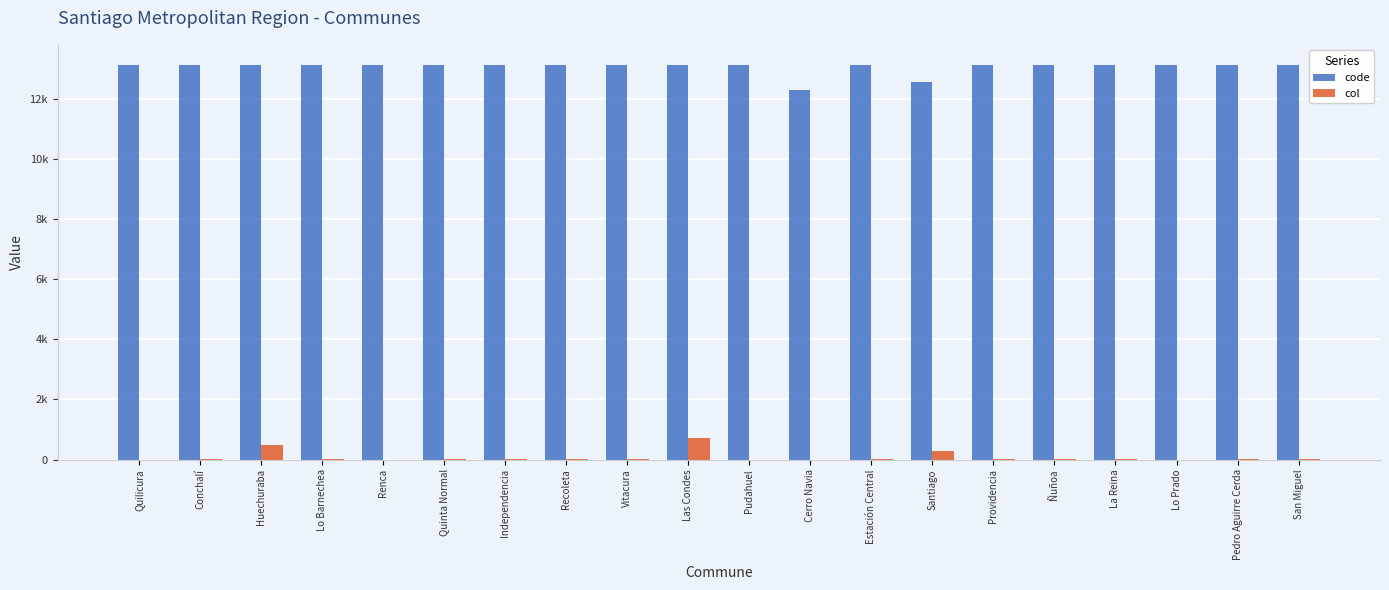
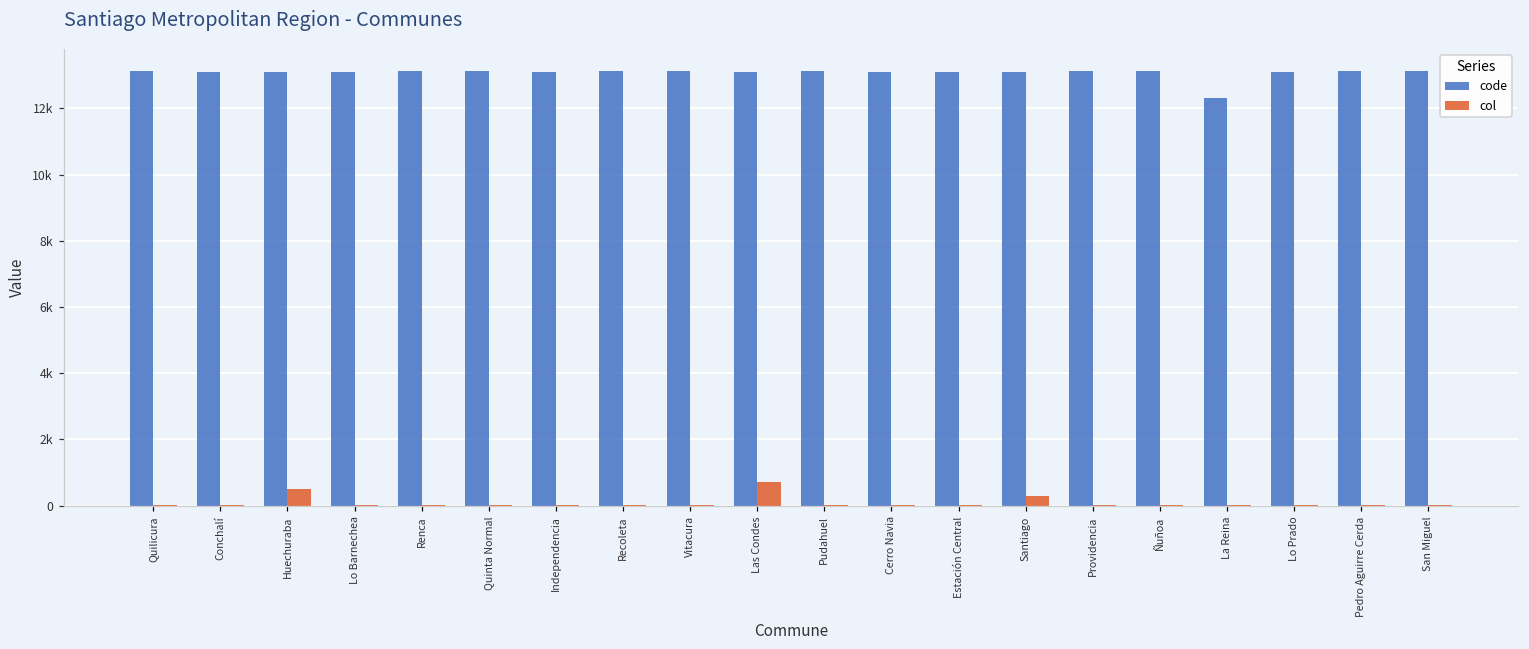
  {
    "code": {
      "Quilicura": 13100,
      "Conchalí": 13100,
      "Huechuraba": 13100,
      "Lo Barnechea": 13100,
      "Renca": 13100,
      "Quinta Normal": 13100,
      "Independencia": 13100,
      "Recoleta": 13100,
      "Vitacura": 13100,
      "Las Condes": 13100,
      "Pudahuel": 13100,
-     "Cerro Navia": 12300,
+     "Cerro Navia": 13100,
      "Estación Central": 13100,
-     "Santiago": 12600,
+     "Santiago": 13100,
      "Providencia": 13100,
      "Ñuñoa": 13100,
-     "La Reina": 13100,
+     "La Reina": 12300,
      "Lo Prado": 13100,
      "Pedro Aguirre Cerda": 13100,
      "San Miguel": 13100
    },
    "col": {
      "Huechuraba": 500,
      "Las Condes": 700,
      "Santiago": 300
    }
  }
